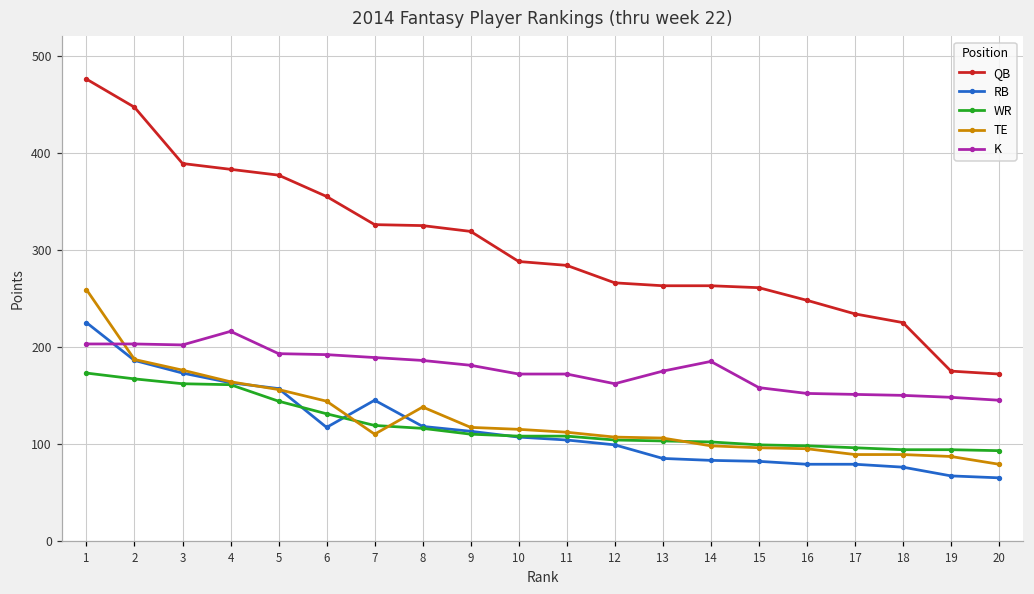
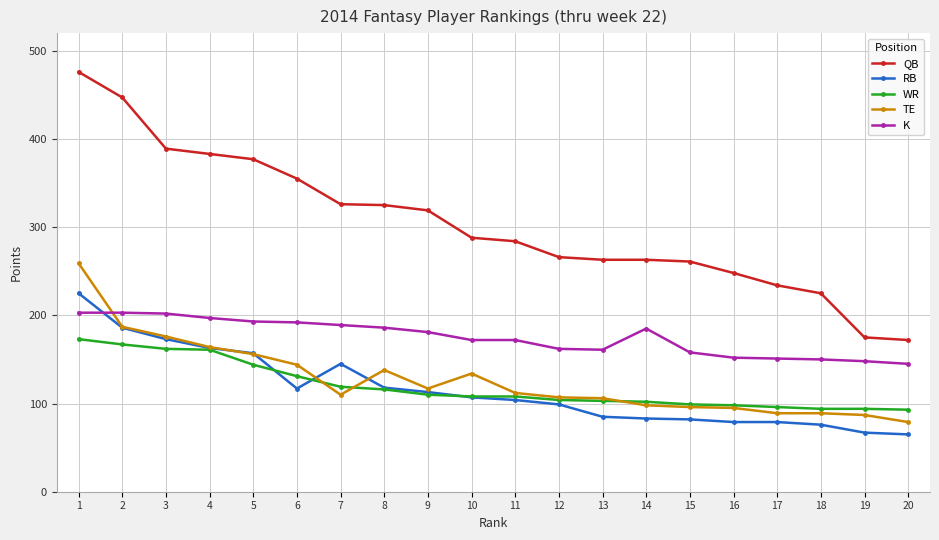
  {
    "QB": {
      "1": 480,
      "2": 450,
      "3": 390,
      "4": 380,
      "5": 380,
      "6": 360,
      "7": 330,
      "8": 330,
      "9": 320,
      "10": 290,
      "11": 280,
      "12": 270,
      "13": 260,
      "14": 260,
      "15": 260,
      "16": 250,
      "17": 230,
      "18": 230,
      "19": 180,
      "20": 170
    },
    "RB": {
      "1": 230,
      "3": 170,
      "6": 120,
      "7": 150,
      "9": 110,
      "11": 100,
      "12": 100,
      "13": 90,
      "14": 80,
      "15": 80,
      "16": 80,
      "17": 80,
      "18": 80,
      "19": 70,
      "20": 70
    },
    "WR": {
      "1": 170,
      "2": 170,
      "3": 160,
      "5": 140,
      "6": 130,
      "7": 120,
      "9": 110,
      "11": 110,
      "12": 100,
      "13": 100,
      "14": 100,
      "15": 100,
      "16": 100,
      "17": 100,
      "18": 90,
      "19": 90,
      "20": 90
    },
    "TE": {
      "1": 260,
      "3": 180,
      "6": 140,
      "7": 110,
      "8": 140,
      "9": 120,
-     "10": 120,
+     "10": 130,
      "11": 110,
      "12": 110,
      "13": 110,
      "14": 100,
      "15": 100,
      "16": 100,
      "17": 90,
      "18": 90,
      "19": 90,
      "20": 80
    },
    "K": {
      "1": 200,
      "2": 200,
      "3": 200,
-     "4": 220,
+     "4": 200,
      "5": 190,
      "6": 190,
      "7": 190,
      "8": 190,
      "9": 180,
      "10": 170,
      "11": 170,
      "12": 160,
-     "13": 180,
+     "13": 160,
      "14": 190,
      "15": 160,
      "16": 150,
      "17": 150,
      "18": 150,
      "19": 150,
      "20": 150
    }
  }
